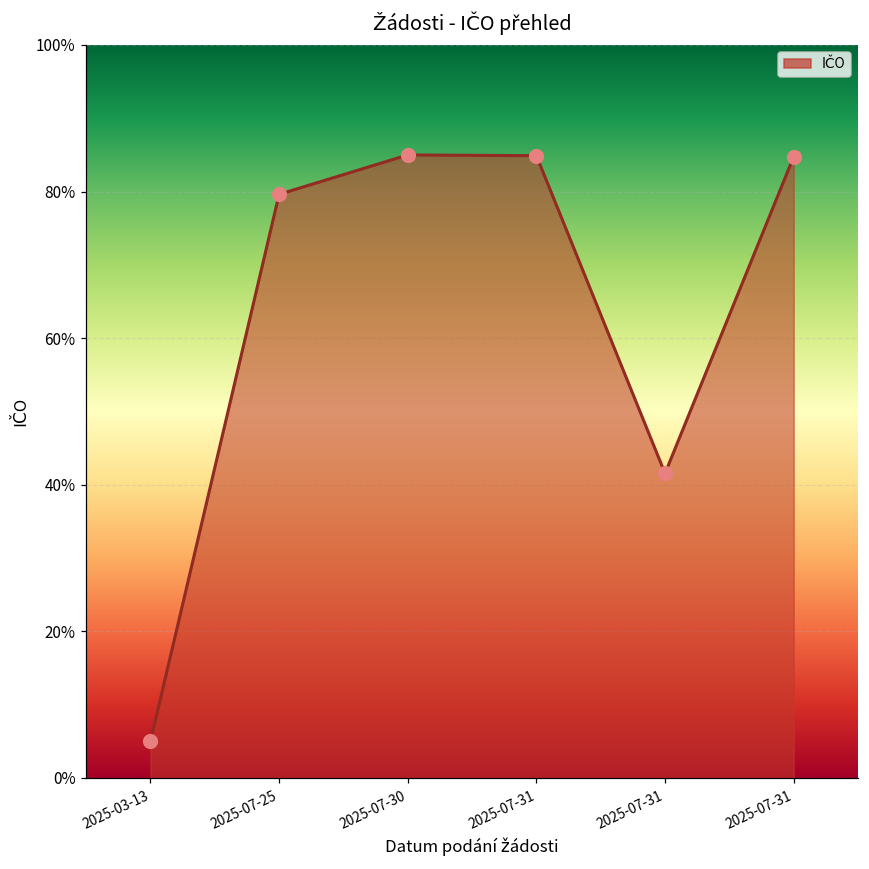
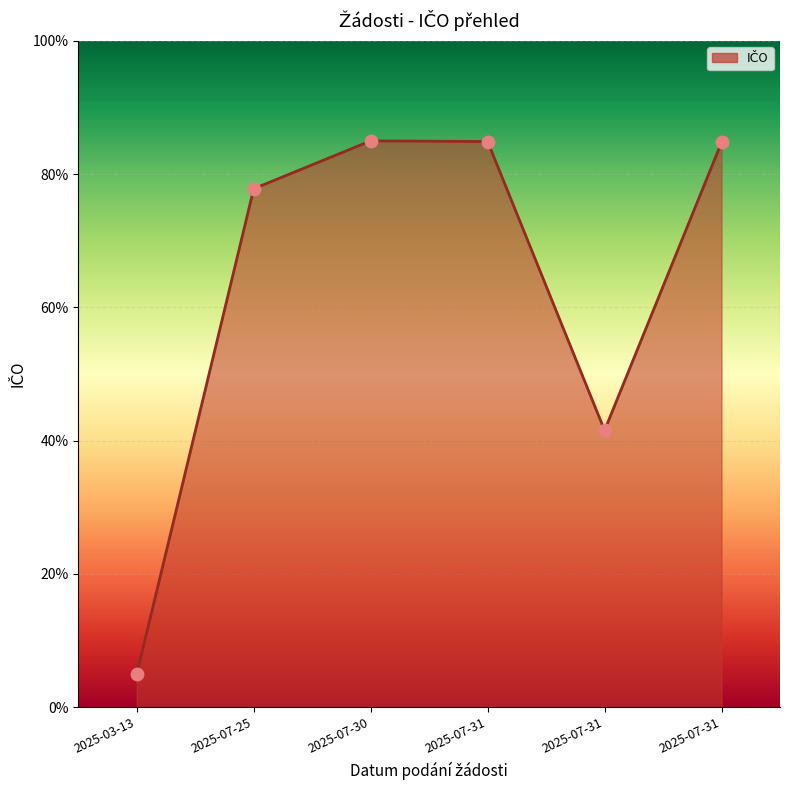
  {
    "2025-03-13": "5%",
-   "2025-07-25": "80%",
+   "2025-07-25": "78%",
    "2025-07-30": "85%"
  }
